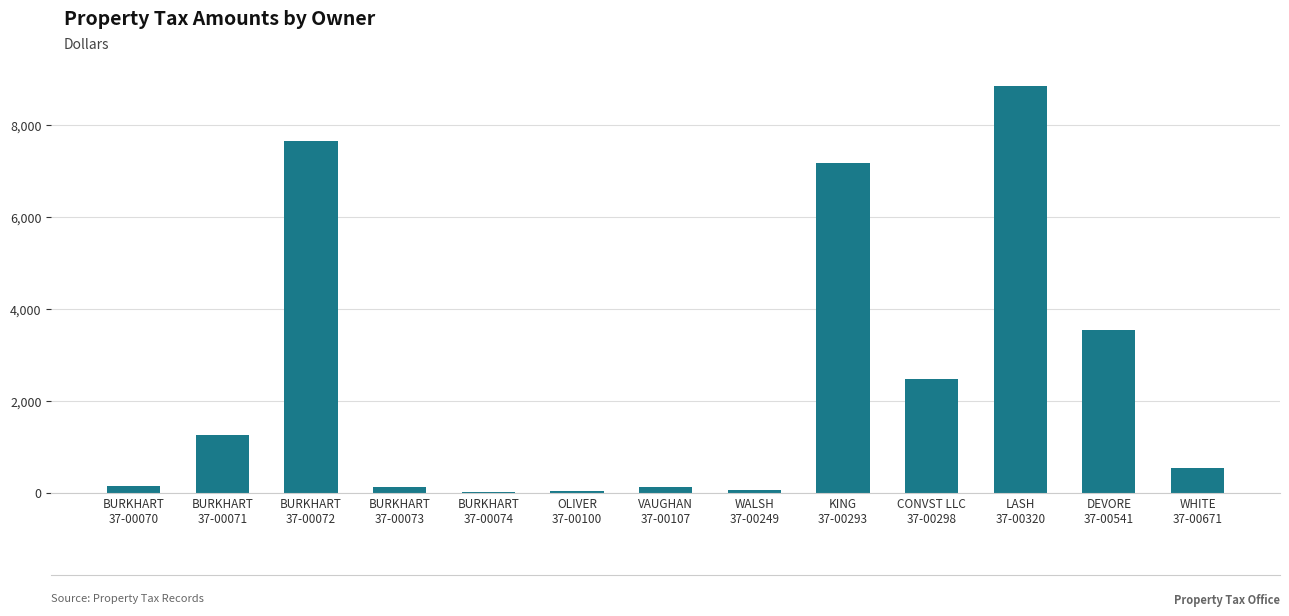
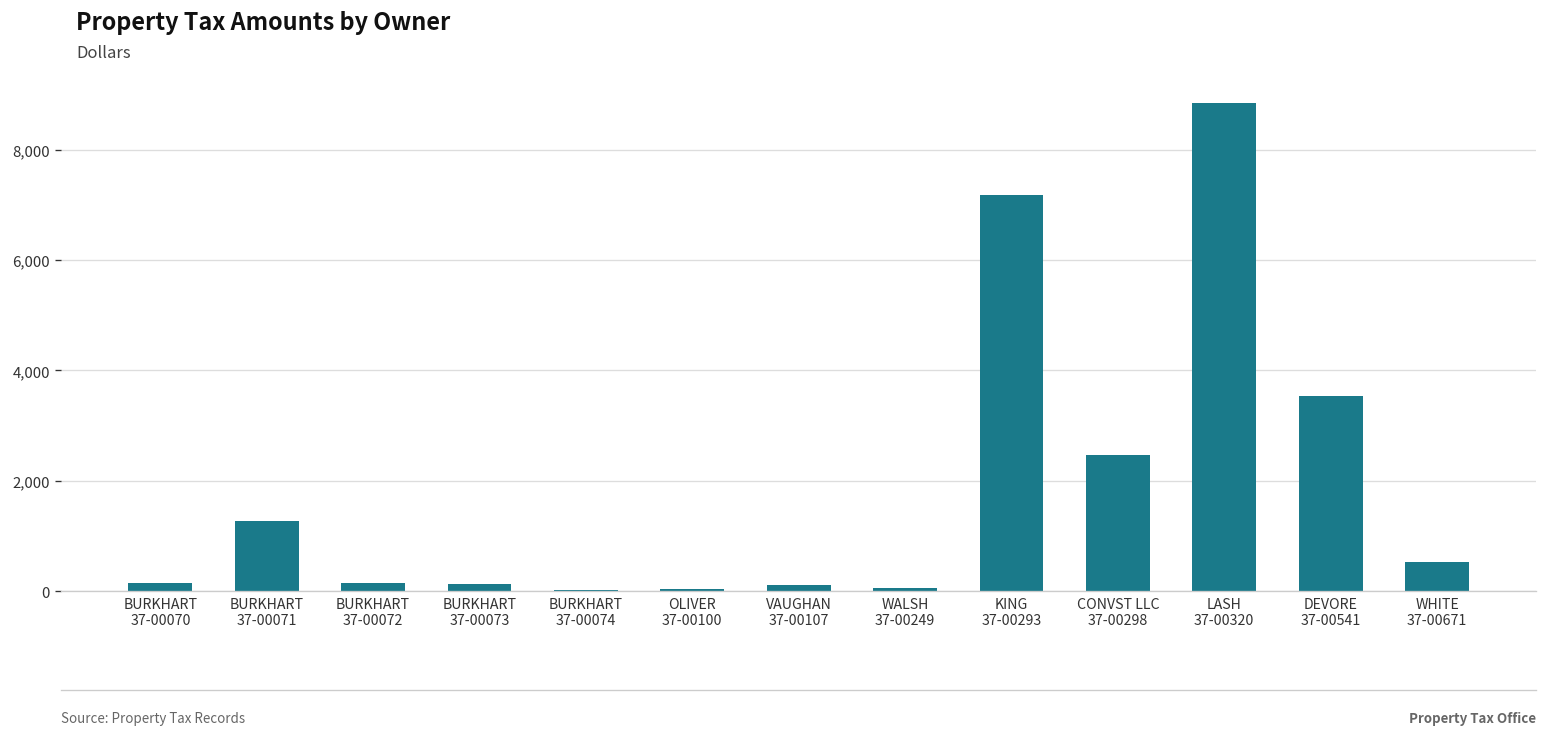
  {
    "BURKHART 37-00070": "100",
    "BURKHART 37-00071": "1,300",
-   "BURKHART 37-00072": "7,700",
+   "BURKHART 37-00072": "100",
    "BURKHART 37-00073": "100",
    "VAUGHAN 37-00107": "100",
    "KING 37-00293": "7,200",
    "CONVST LLC 37-00298": "2,500",
    "LASH 37-00320": "8,800",
    "DEVORE 37-00541": "3,500",
    "WHITE 37-00671": "500"
  }
